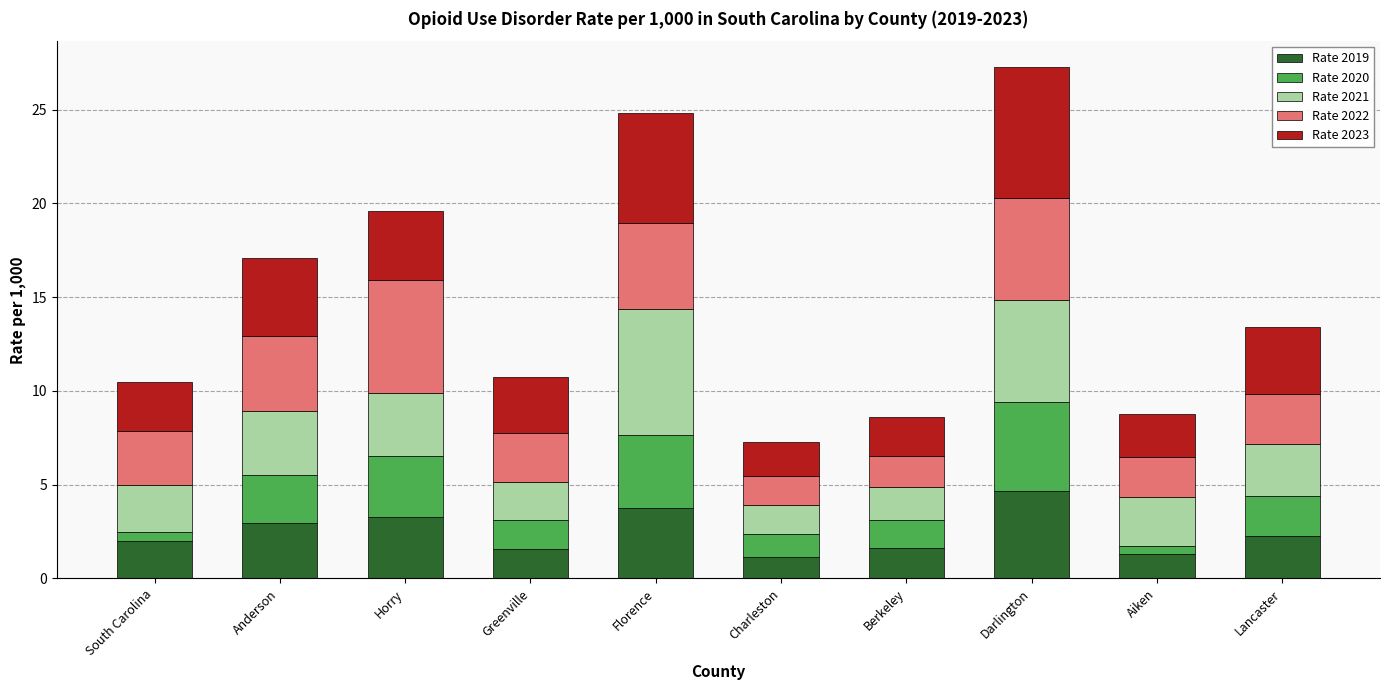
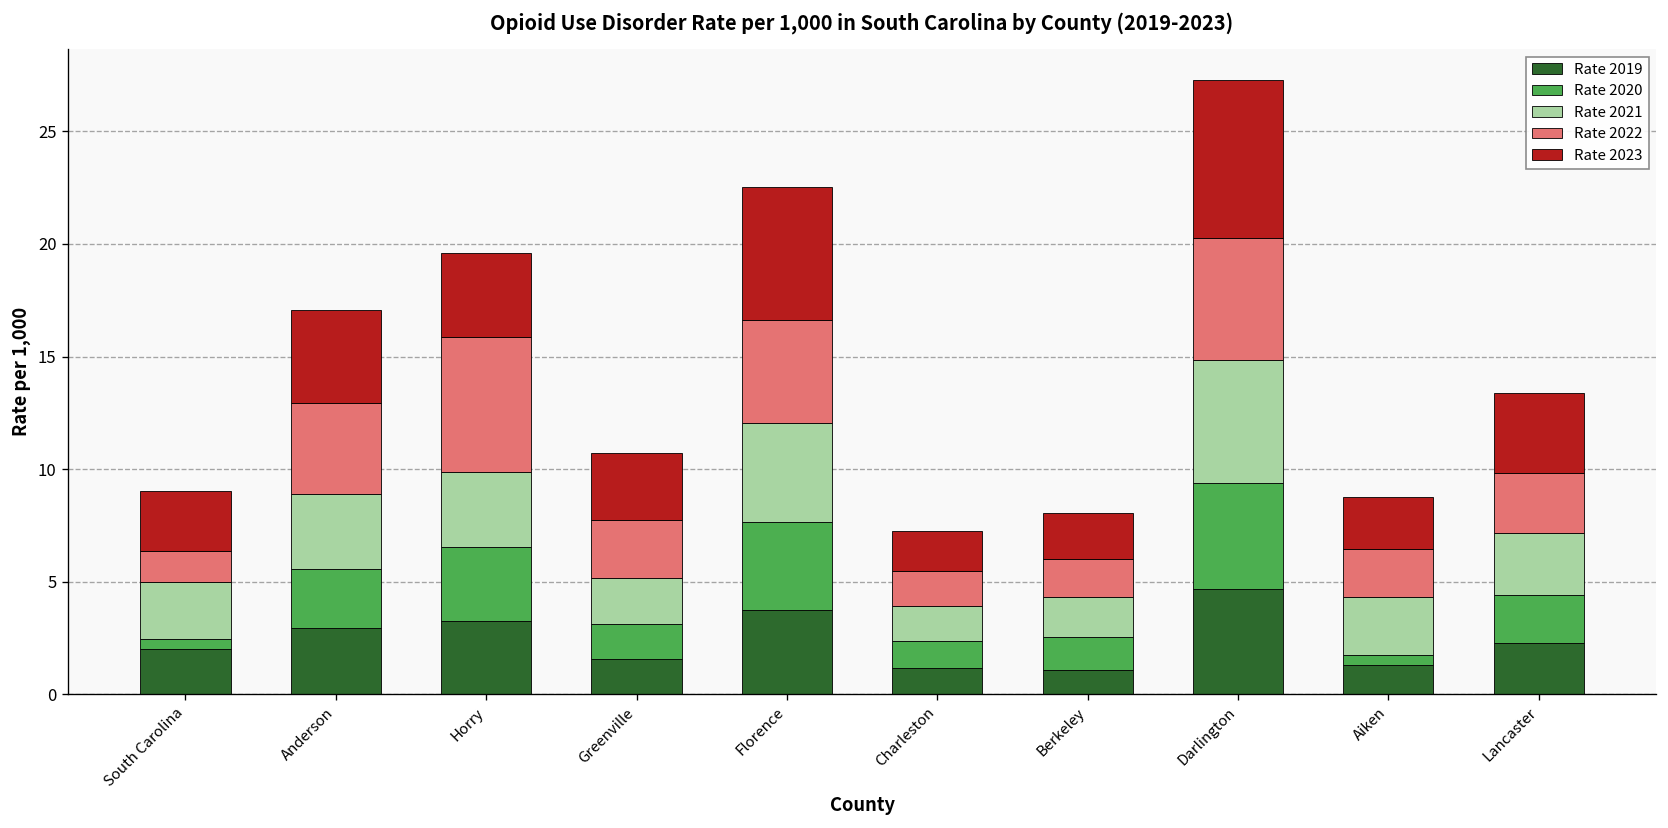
  {
    "Rate 2019": {
      "South Carolina": 2.0,
      "Anderson": 2.9,
      "Horry": 3.3,
      "Greenville": 1.6,
      "Florence": 3.7,
      "Charleston": 1.2,
-     "Berkeley": 1.6,
+     "Berkeley": 1.1,
      "Darlington": 4.7,
      "Aiken": 1.3,
      "Lancaster": 2.3
    },
    "Rate 2020": {
      "South Carolina": 0.5,
      "Anderson": 2.6,
      "Horry": 3.3,
      "Greenville": 1.5,
      "Florence": 3.9,
      "Charleston": 1.2,
      "Berkeley": 1.5,
      "Darlington": 4.7,
      "Aiken": 0.4,
      "Lancaster": 2.1
    },
    "Rate 2021": {
      "South Carolina": 2.5,
      "Anderson": 3.4,
      "Horry": 3.4,
      "Greenville": 2.0,
-     "Florence": 6.7,
+     "Florence": 4.4,
      "Charleston": 1.6,
      "Berkeley": 1.8,
      "Darlington": 5.4,
      "Aiken": 2.6,
      "Lancaster": 2.7
    },
    "Rate 2022": {
-     "South Carolina": 2.9,
+     "South Carolina": 1.4,
      "Anderson": 4.0,
      "Horry": 6.0,
      "Greenville": 2.6,
      "Florence": 4.6,
      "Charleston": 1.5,
      "Berkeley": 1.7,
      "Darlington": 5.4,
      "Aiken": 2.1,
      "Lancaster": 2.7
    },
    "Rate 2023": {
      "South Carolina": 2.6,
      "Anderson": 4.2,
      "Horry": 3.7,
      "Greenville": 3.0,
      "Florence": 5.9,
      "Charleston": 1.8,
      "Berkeley": 2.0,
      "Darlington": 7.0,
      "Aiken": 2.3,
      "Lancaster": 3.6
    }
  }
